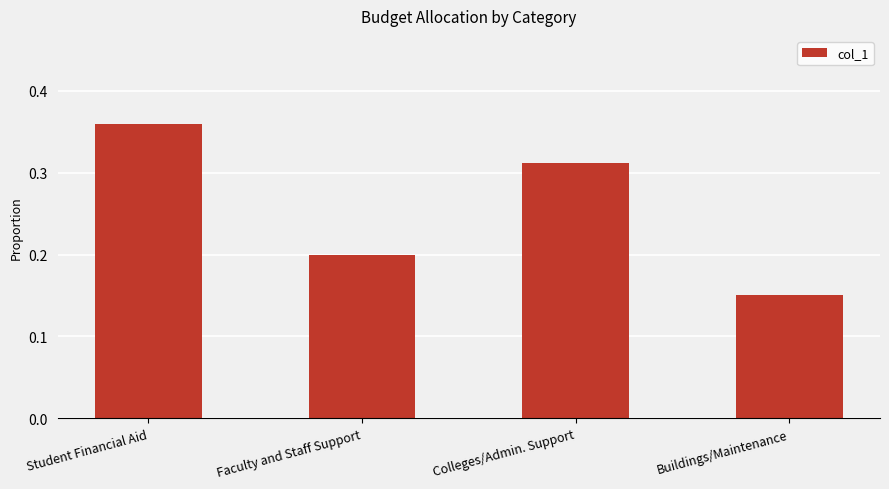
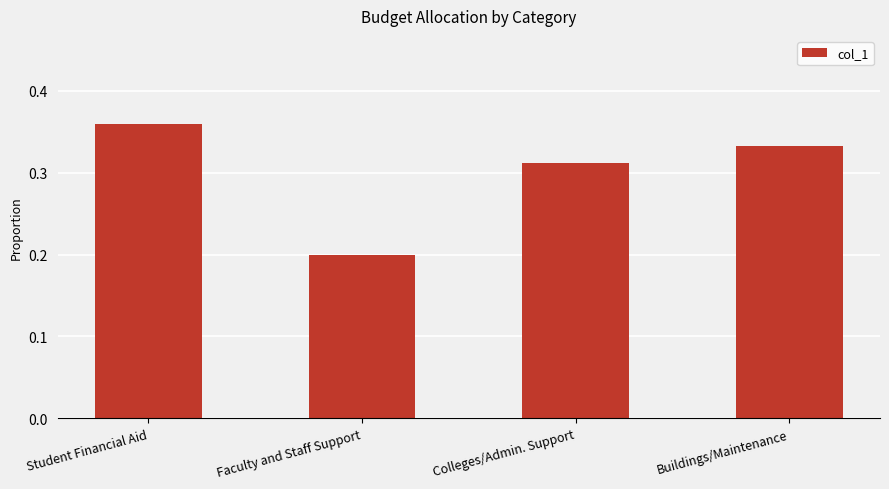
  {
    "Student Financial Aid": 0.36,
    "Faculty and Staff Support": 0.20,
    "Colleges/Admin. Support": 0.31,
-   "Buildings/Maintenance": 0.15
+   "Buildings/Maintenance": 0.33
  }
